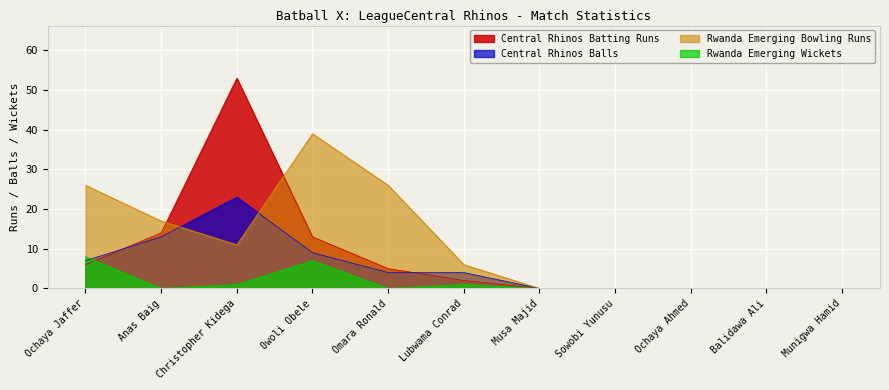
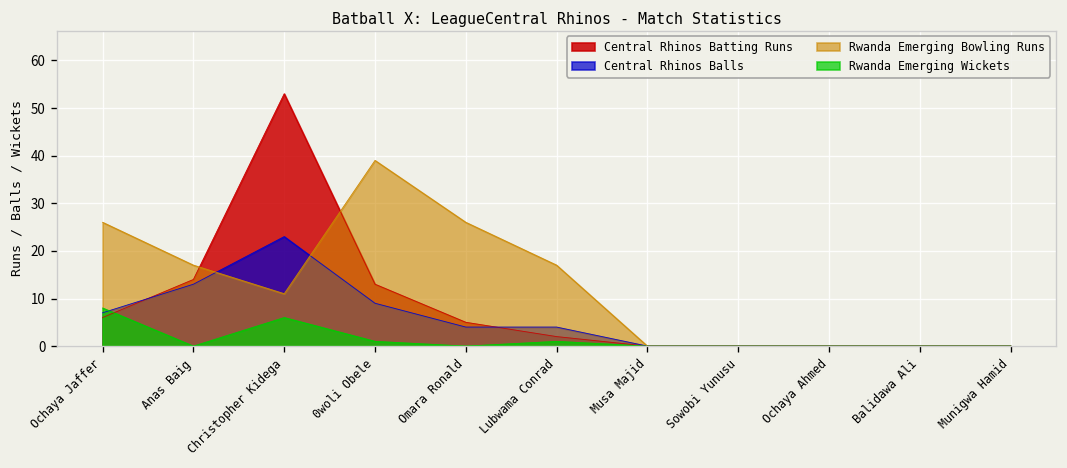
  {
    "Central Rhinos Batting Runs": {
      "Ochaya Jaffer": 6,
      "Anas Baig": 14,
      "Christopher Kidega": 53,
      "0woli Obele": 13,
      "Omara Ronald": 5,
      "Lubwama Conrad": 2
    },
    "Central Rhinos Balls": {
      "Ochaya Jaffer": 7,
      "Anas Baig": 13,
      "Christopher Kidega": 23,
      "0woli Obele": 9,
      "Omara Ronald": 4,
      "Lubwama Conrad": 4
    },
    "Rwanda Emerging Bowling Runs": {
      "Ochaya Jaffer": 26,
      "Anas Baig": 17,
      "Christopher Kidega": 11,
      "0woli Obele": 39,
      "Omara Ronald": 26,
-     "Lubwama Conrad": 6
+     "Lubwama Conrad": 17
    },
    "Rwanda Emerging Wickets": {
      "Ochaya Jaffer": 8,
      "Anas Baig": 0,
-     "Christopher Kidega": 1,
-     "0woli Obele": 7,
+     "Christopher Kidega": 6,
+     "0woli Obele": 1,
      "Omara Ronald": 0,
      "Lubwama Conrad": 1
    }
  }
